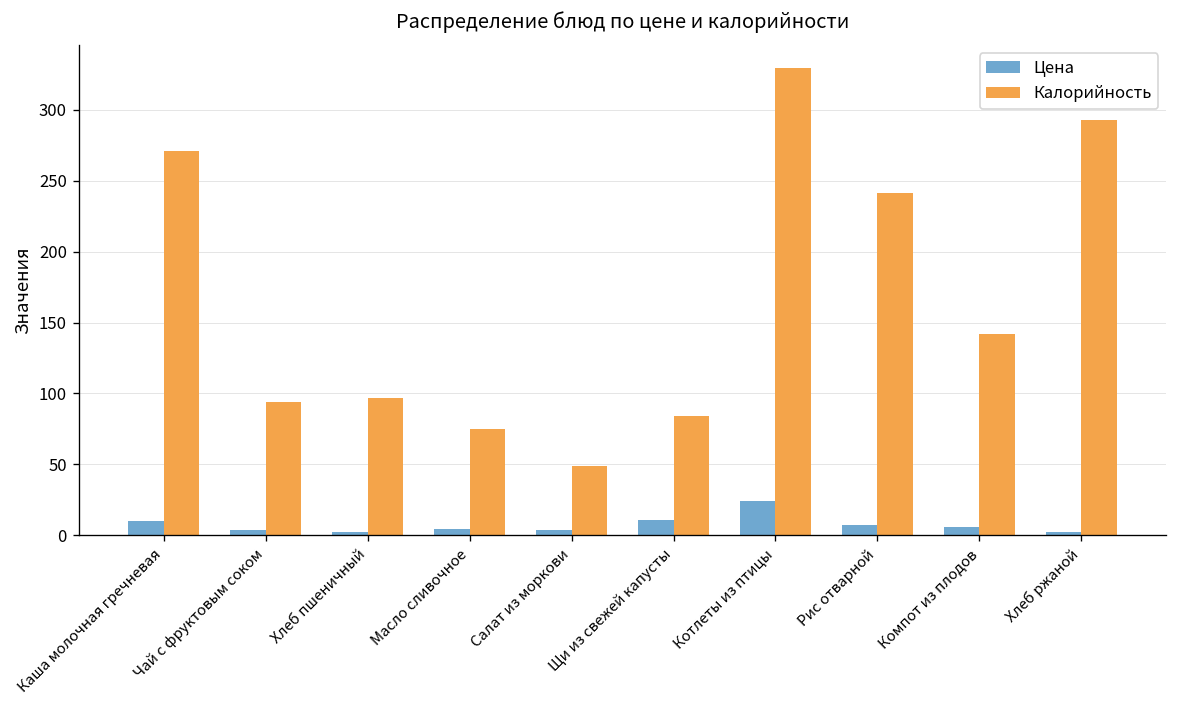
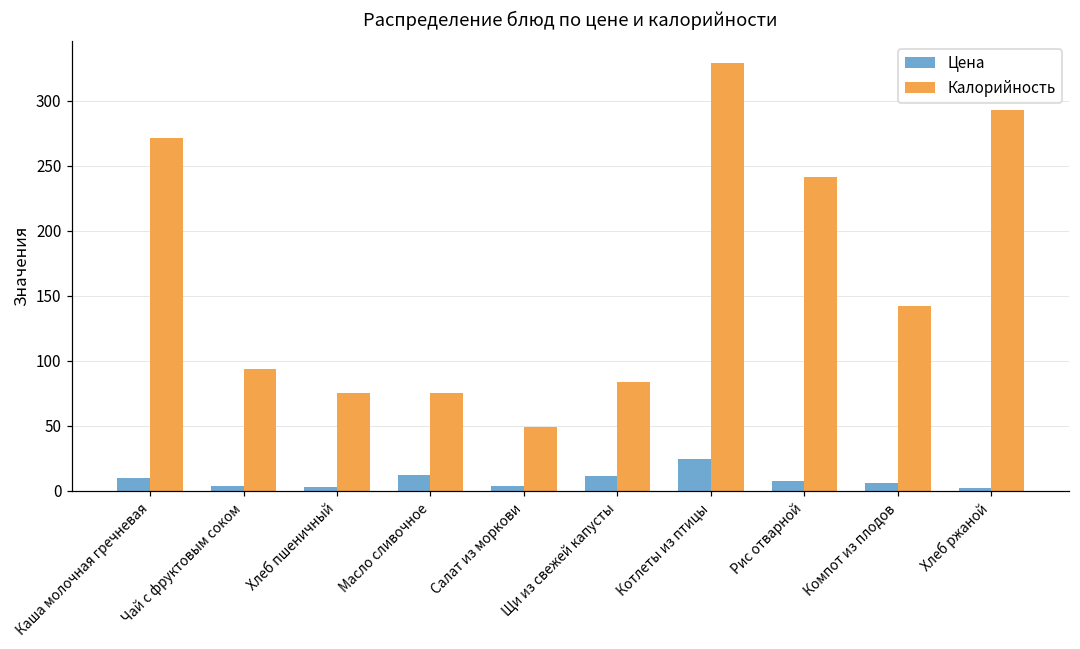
  {
    "Цена": {
      "Каша молочная гречневая": 10,
      "Чай с фруктовым соком": 4,
      "Хлеб пшеничный": 3,
-     "Масло сливочное": 4,
+     "Масло сливочное": 12,
      "Салат из моркови": 4,
      "Щи из свежей капусты": 11,
      "Котлеты из птицы": 24,
      "Рис отварной": 7,
      "Компот из плодов": 6,
      "Хлеб ржаной": 2
    },
    "Калорийность": {
      "Каша молочная гречневая": 271,
      "Чай с фруктовым соком": 94,
-     "Хлеб пшеничный": 97,
+     "Хлеб пшеничный": 75,
      "Масло сливочное": 75,
      "Салат из моркови": 49,
      "Щи из свежей капусты": 84,
      "Котлеты из птицы": 329,
      "Рис отварной": 241,
      "Компот из плодов": 142,
      "Хлеб ржаной": 293
    }
  }
